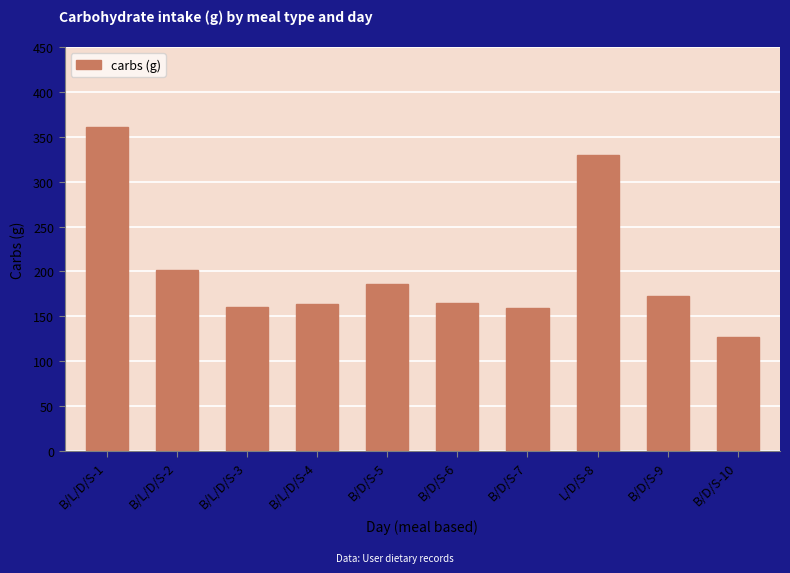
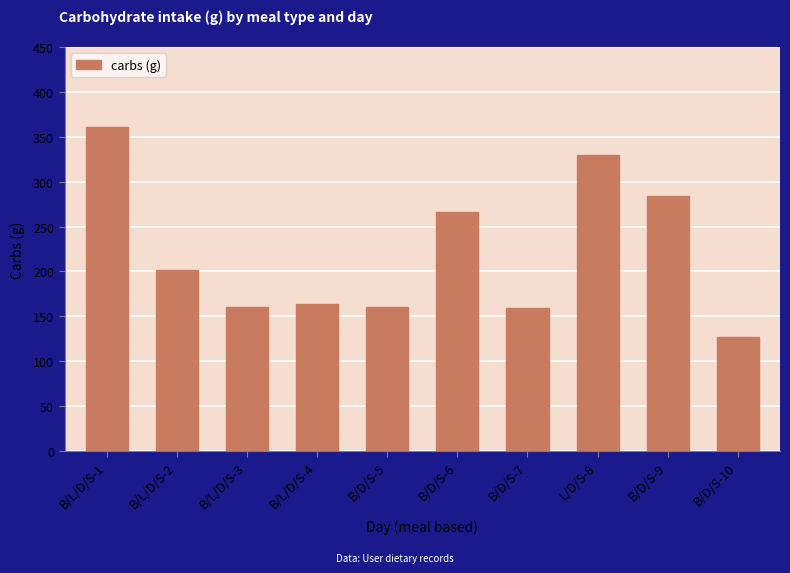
  {
    "B/L/D/S-1": 360,
    "B/L/D/S-2": 200,
    "B/L/D/S-3": 160,
    "B/L/D/S-4": 160,
-   "B/D/S-5": 190,
-   "B/D/S-6": 160,
+   "B/D/S-5": 160,
+   "B/D/S-6": 270,
    "B/D/S-7": 160,
    "L/D/S-8": 330,
-   "B/D/S-9": 170,
+   "B/D/S-9": 280,
    "B/D/S-10": 130
  }
